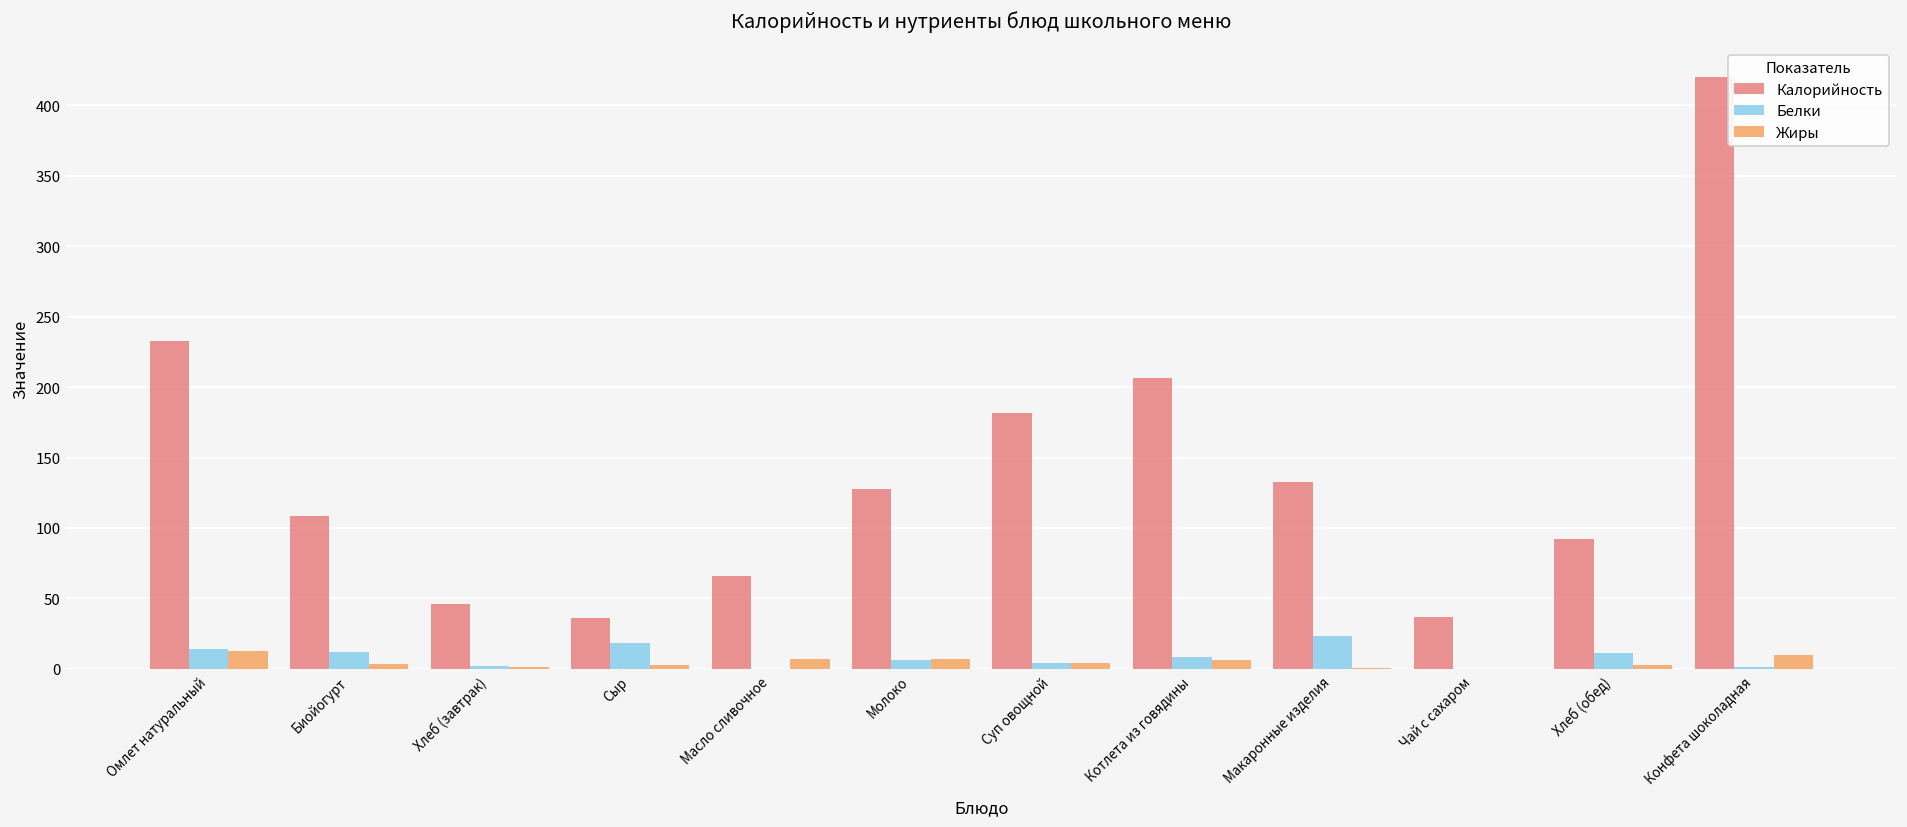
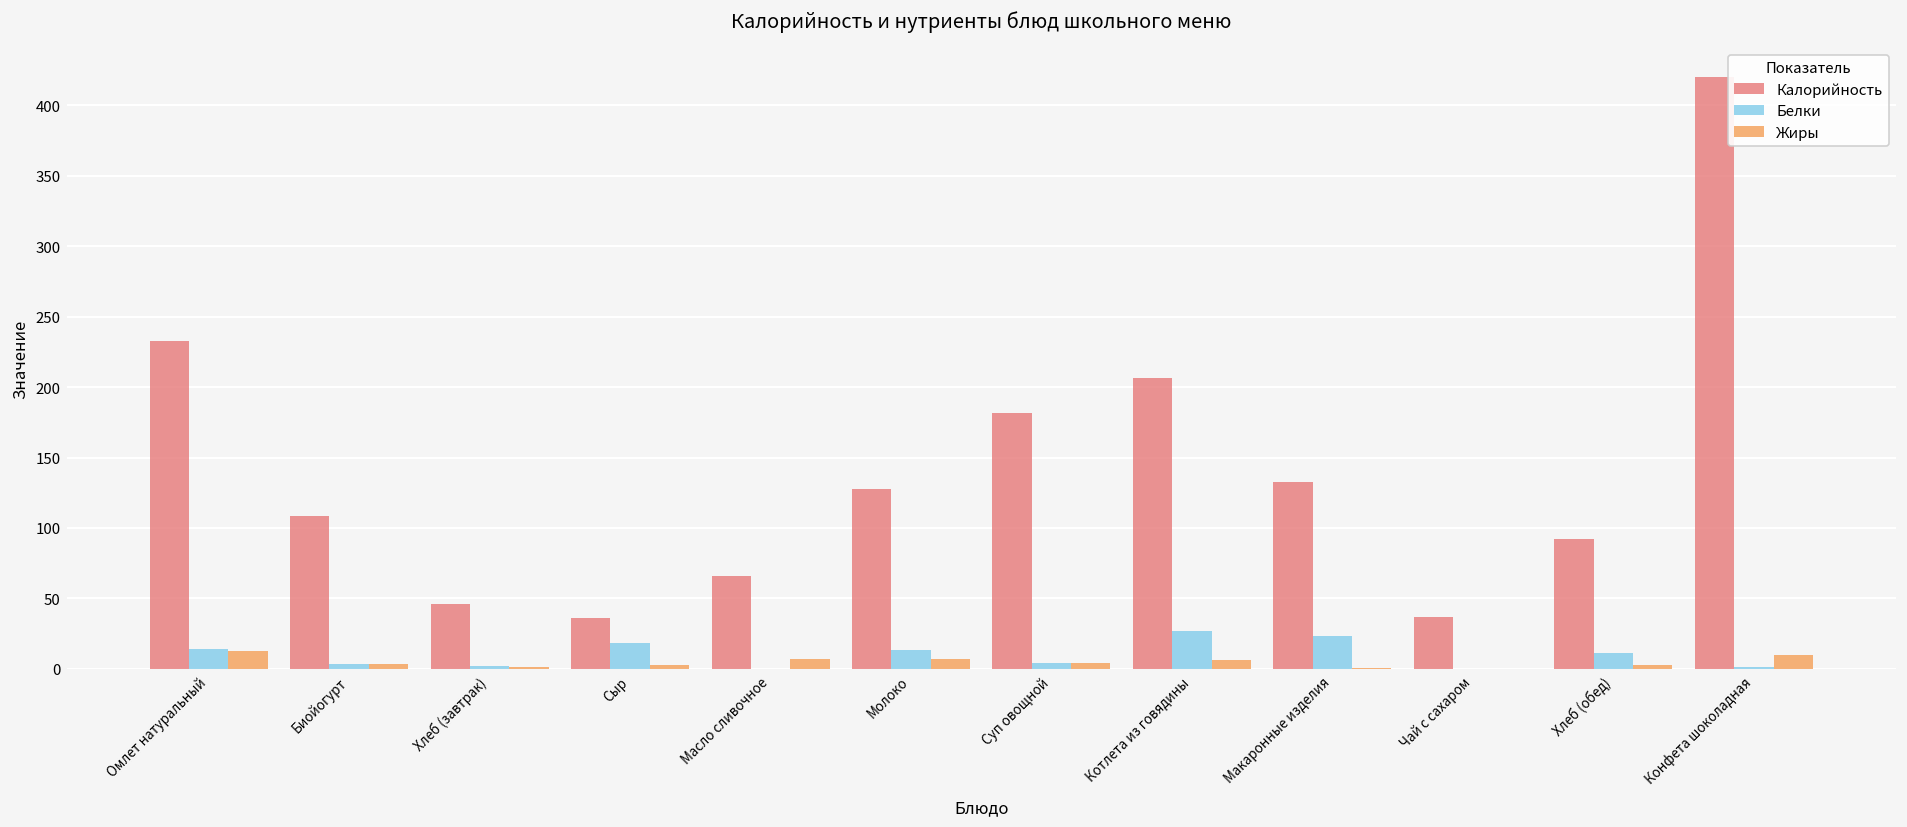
  {
    "Белки": {
      "Омлет натуральный": 14,
-     "Биойогурт": 12,
+     "Биойогурт": 4,
      "Хлеб (завтрак)": 2,
      "Сыр": 19,
-     "Молоко": 6,
+     "Молоко": 14,
      "Суп овощной": 4,
-     "Котлета из говядины": 9,
+     "Котлета из говядины": 27,
      "Макаронные изделия": 23,
      "Хлеб (обед)": 11
    }
  }
